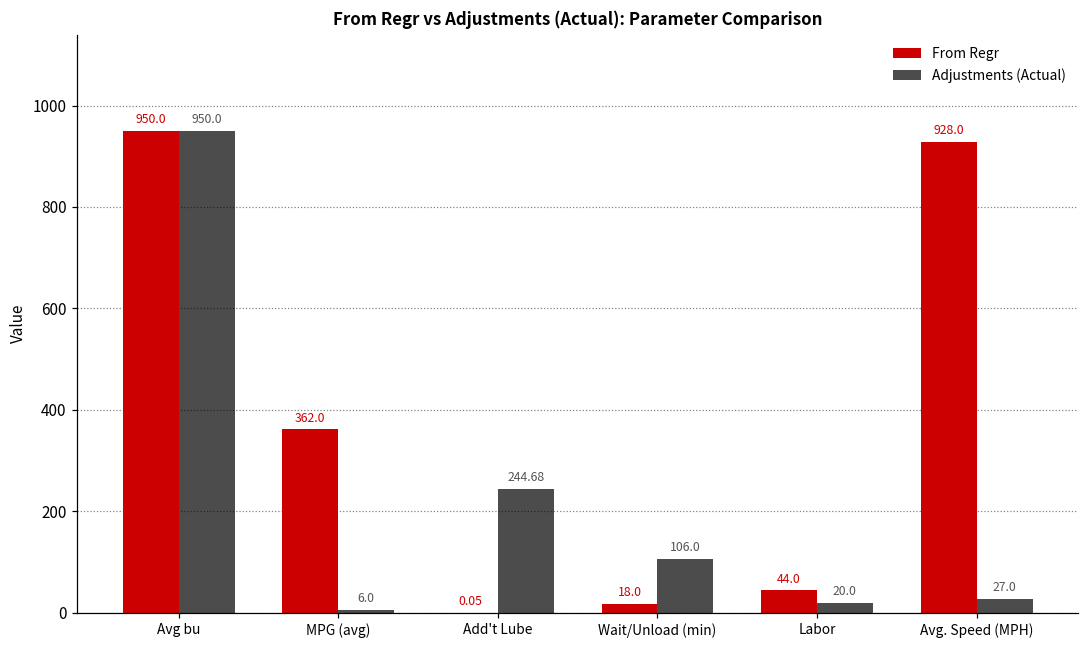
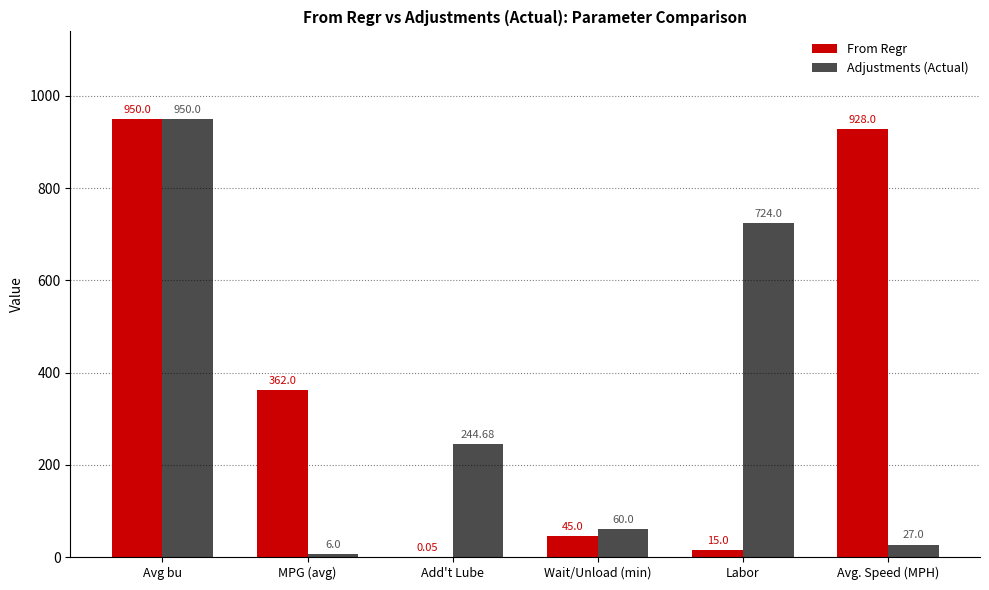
  {
    "From Regr": {
      "Avg bu": 950.0,
      "MPG (avg)": 362.0,
      "Add't Lube": 0.05,
-     "Wait/Unload (min)": 18.0,
-     "Labor": 44.0,
+     "Wait/Unload (min)": 45.0,
+     "Labor": 15.0,
      "Avg. Speed (MPH)": 928.0
    },
    "Adjustments (Actual)": {
      "Avg bu": 950.0,
      "MPG (avg)": 6.0,
      "Add't Lube": 244.68,
-     "Wait/Unload (min)": 106.0,
-     "Labor": 20.0,
+     "Wait/Unload (min)": 60.0,
+     "Labor": 724.0,
      "Avg. Speed (MPH)": 27.0
    }
  }
